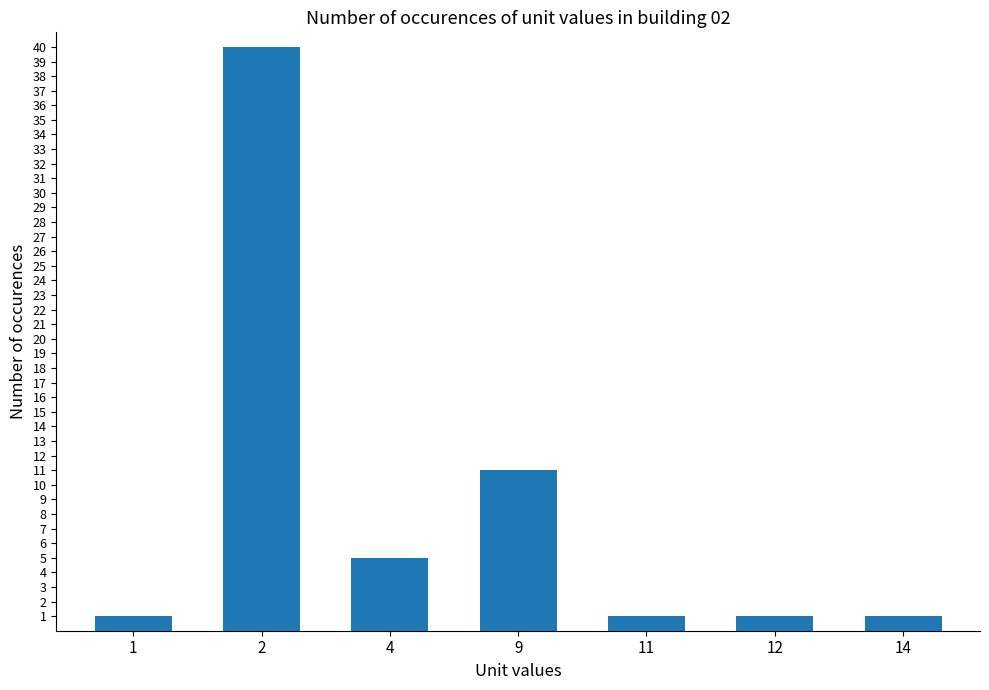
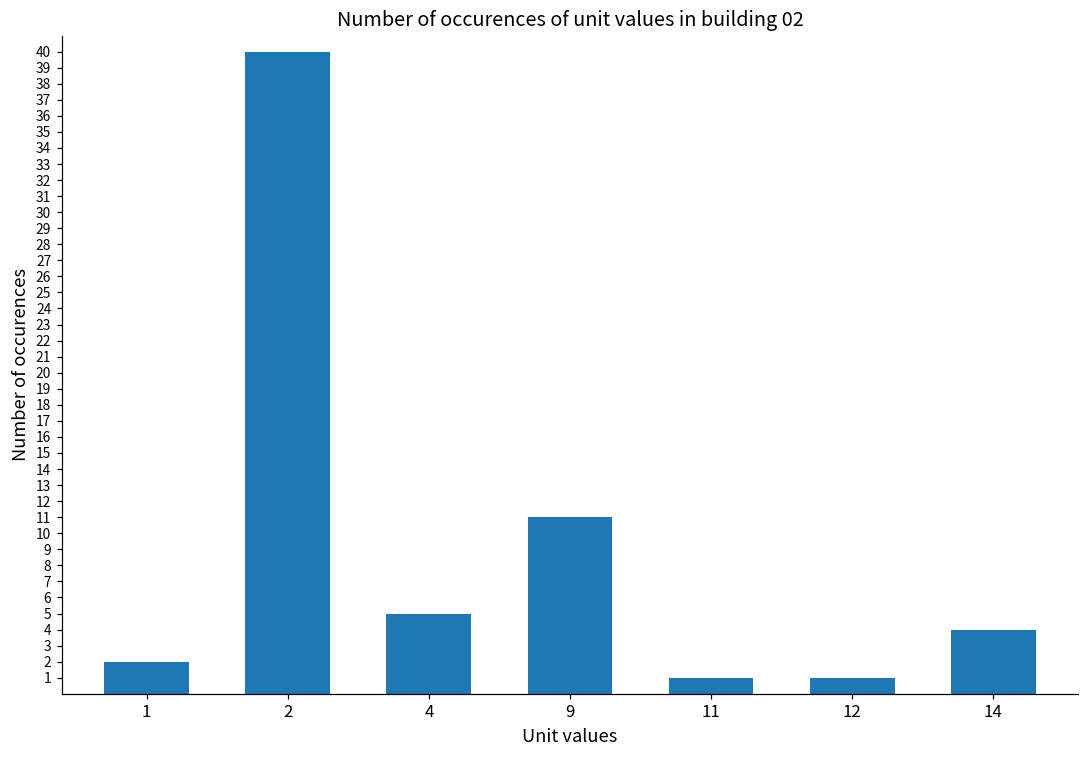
  {
-   "1": 1,
+   "1": 2,
    "2": 40,
    "4": 5,
    "9": 11,
    "11": 1,
    "12": 1,
-   "14": 1
+   "14": 4
  }
